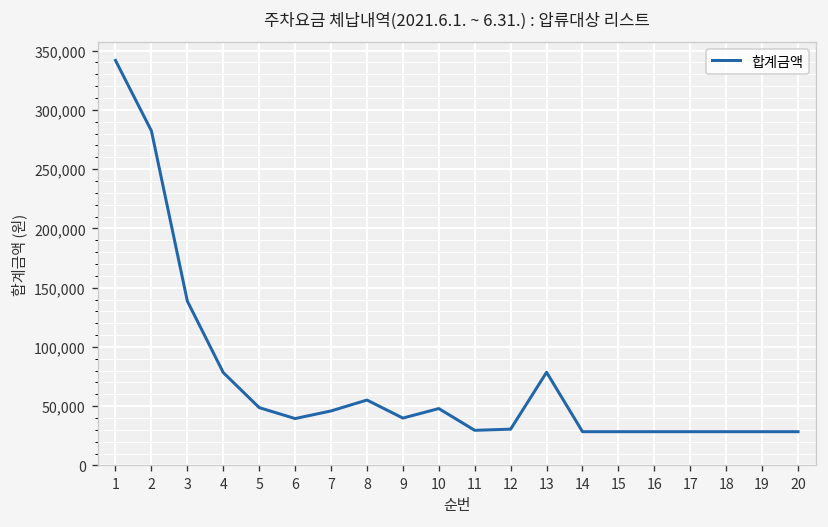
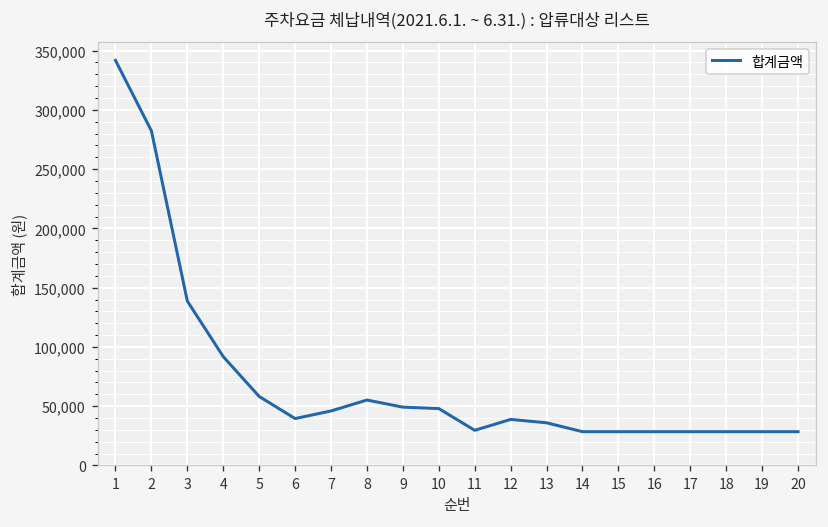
  {
    "1": "340,000",
    "2": "280,000",
    "3": "140,000",
-   "4": "80,000",
-   "5": "50,000",
+   "4": "90,000",
+   "5": "60,000",
    "6": "40,000",
    "7": "50,000",
    "8": "60,000",
-   "9": "40,000",
+   "9": "50,000",
    "10": "50,000",
    "11": "30,000",
-   "12": "30,000",
-   "13": "80,000",
+   "12": "40,000",
+   "13": "40,000",
    "14": "30,000",
    "15": "30,000",
    "16": "30,000",
    "17": "30,000",
    "18": "30,000",
    "19": "30,000",
    "20": "30,000"
  }
